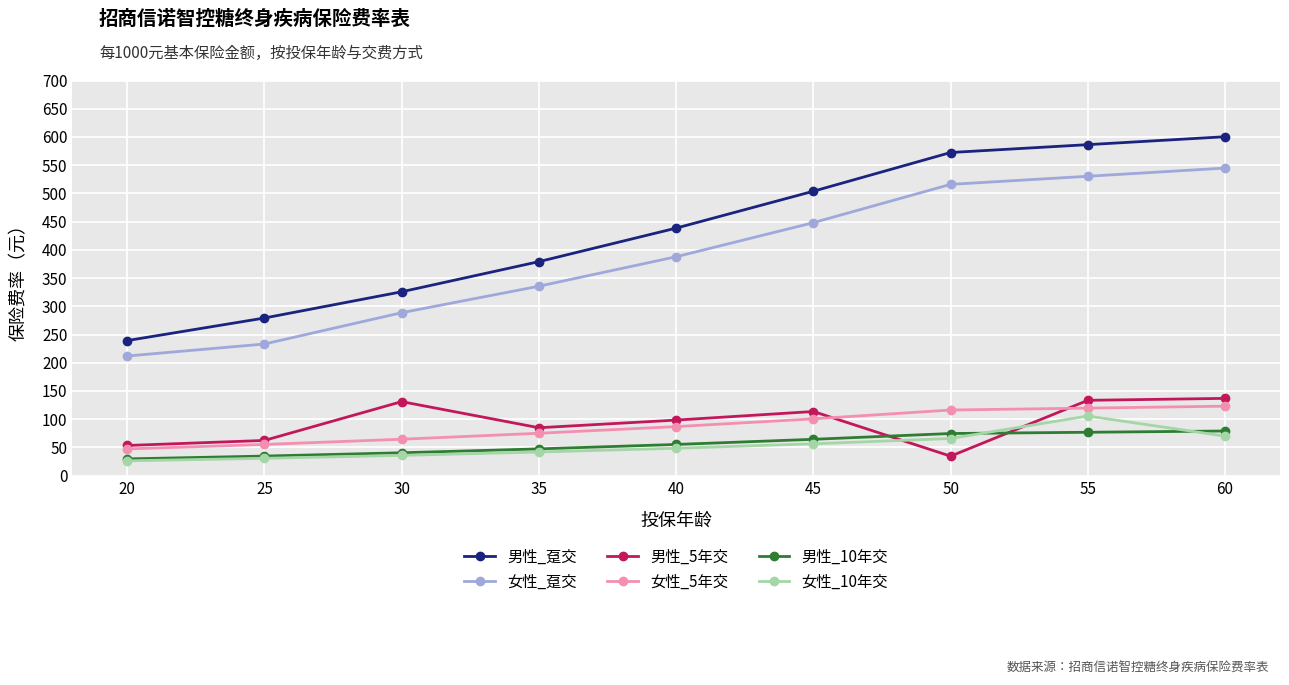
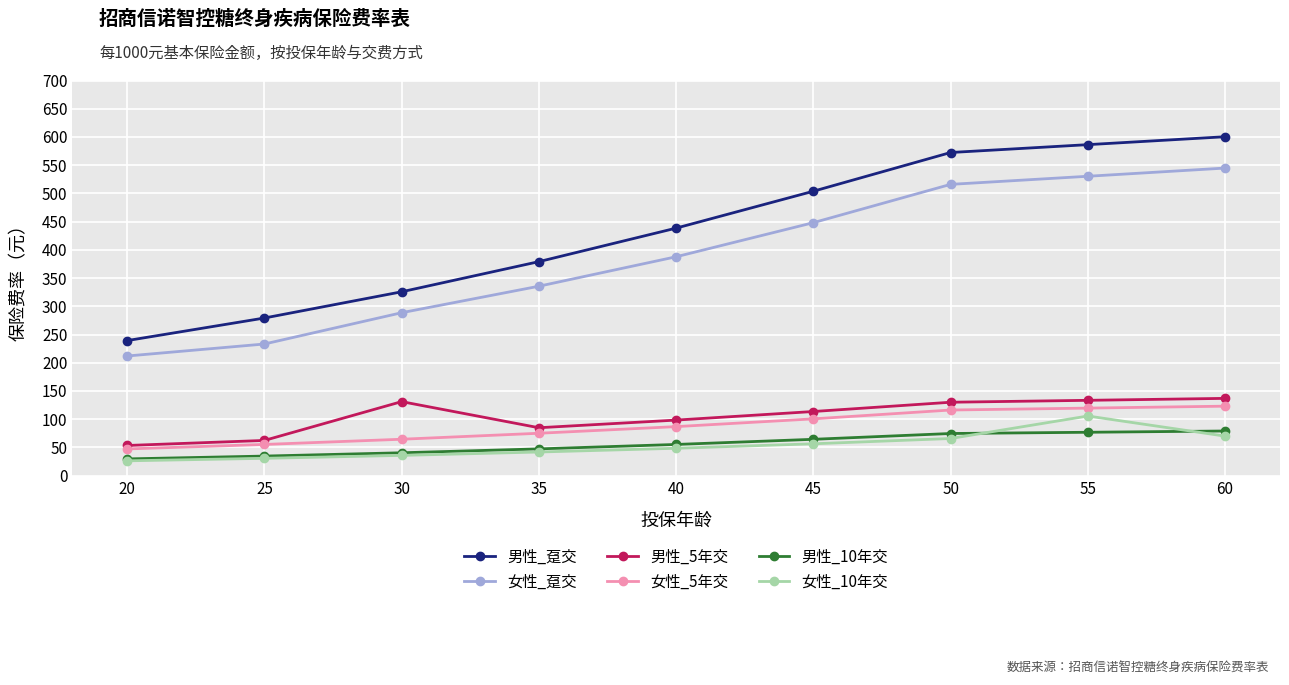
  {
    "男性_趸交": {
      "20": 240,
      "25": 280,
      "30": 330,
      "35": 380,
      "40": 440,
      "45": 500,
      "50": 570,
      "55": 590,
      "60": 600
    },
    "女性_趸交": {
      "20": 210,
      "25": 230,
      "30": 290,
      "35": 340,
      "40": 390,
      "45": 450,
      "50": 520,
      "55": 530,
      "60": 540
    },
    "男性_5年交": {
      "20": 50,
      "25": 60,
      "30": 130,
      "35": 80,
      "40": 100,
      "45": 110,
-     "50": 30,
+     "50": 130,
      "55": 130,
      "60": 140
    },
    "女性_5年交": {
      "20": 50,
      "25": 60,
      "30": 60,
      "35": 80,
      "40": 90,
      "45": 100,
      "50": 120,
      "55": 120,
      "60": 120
    },
    "男性_10年交": {
      "30": 40,
      "35": 50,
      "40": 60,
      "45": 60,
      "50": 70,
      "55": 80,
      "60": 80
    },
    "女性_10年交": {
      "30": 40,
      "35": 40,
      "40": 50,
      "45": 60,
      "50": 70,
      "55": 110,
      "60": 70
    }
  }
